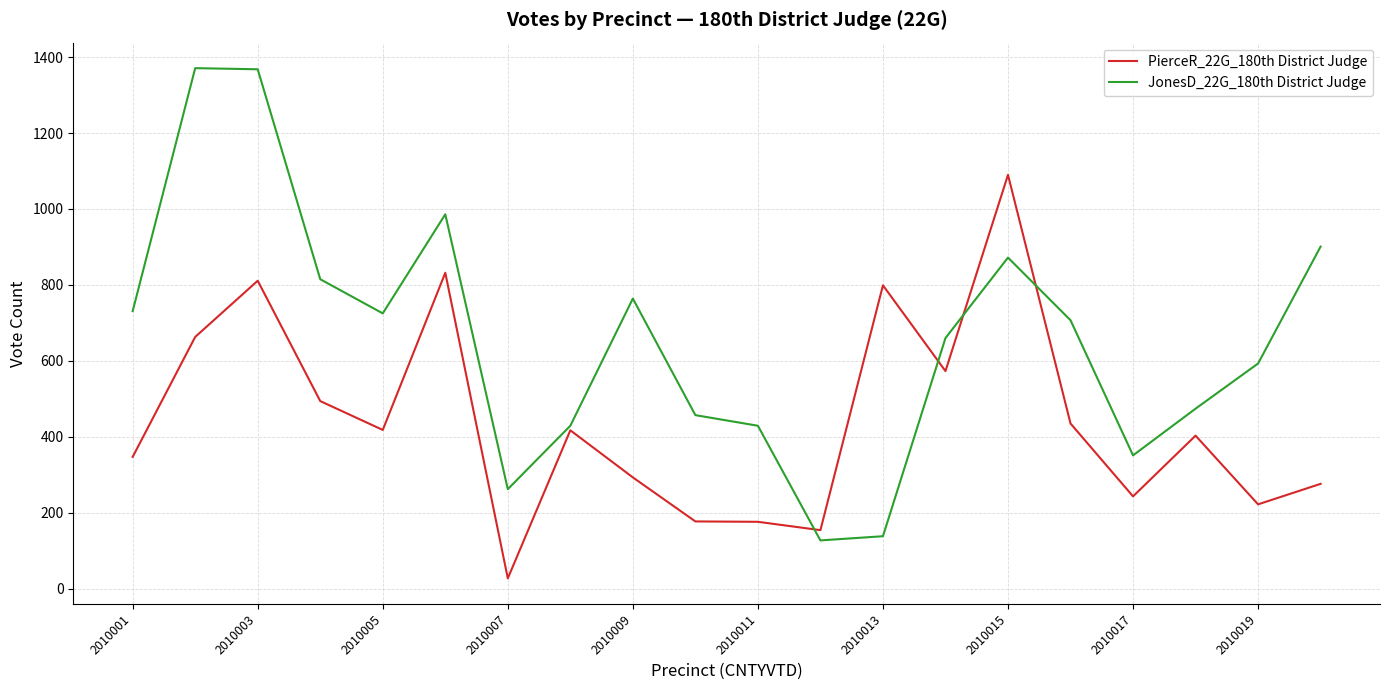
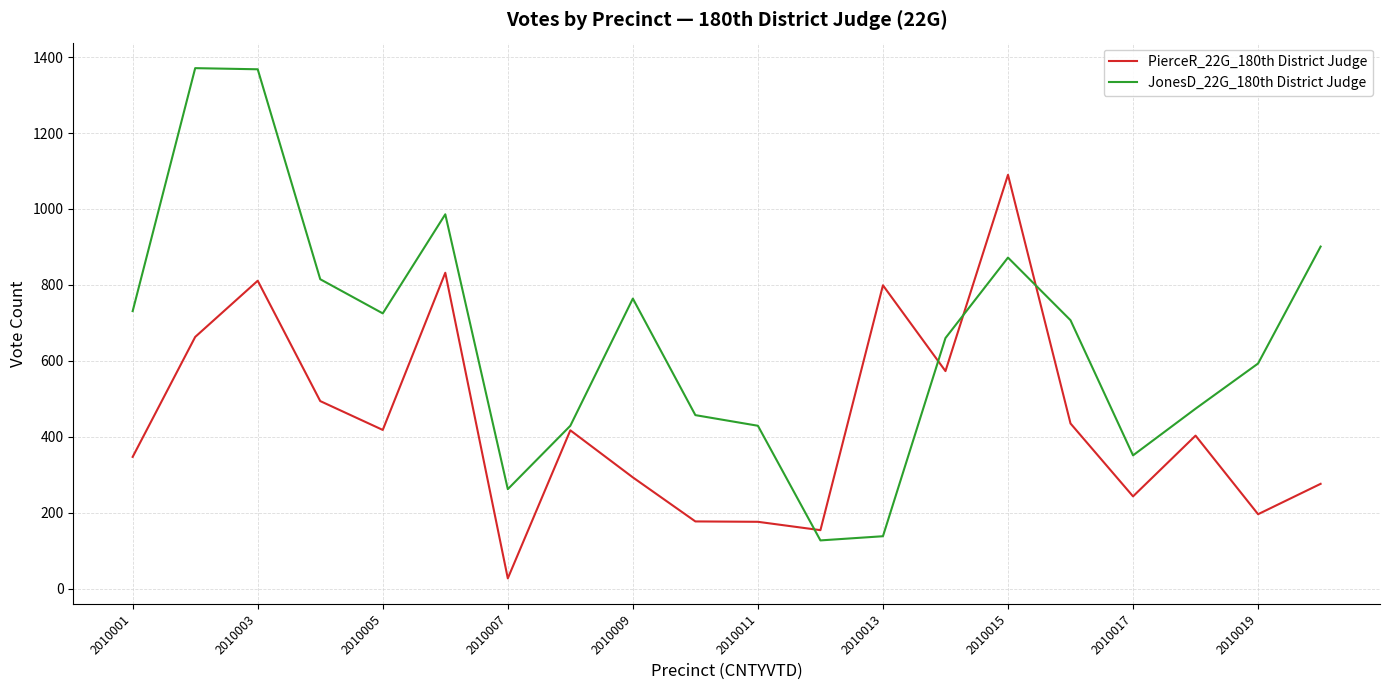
  {
    "PierceR_22G_180th District Judge": {
      "2010001": 350,
      "2010003": 810,
      "2010005": 420,
      "2010007": 30,
      "2010009": 290,
      "2010011": 180,
      "2010013": 800,
      "2010015": 1090,
      "2010017": 240,
-     "2010019": 220
+     "2010019": 200
    },
    "JonesD_22G_180th District Judge": {
      "2010001": 730,
      "2010003": 1370,
      "2010005": 730,
      "2010007": 260,
      "2010009": 760,
      "2010011": 430,
      "2010013": 140,
      "2010015": 870,
      "2010017": 350,
      "2010019": 590
    }
  }
